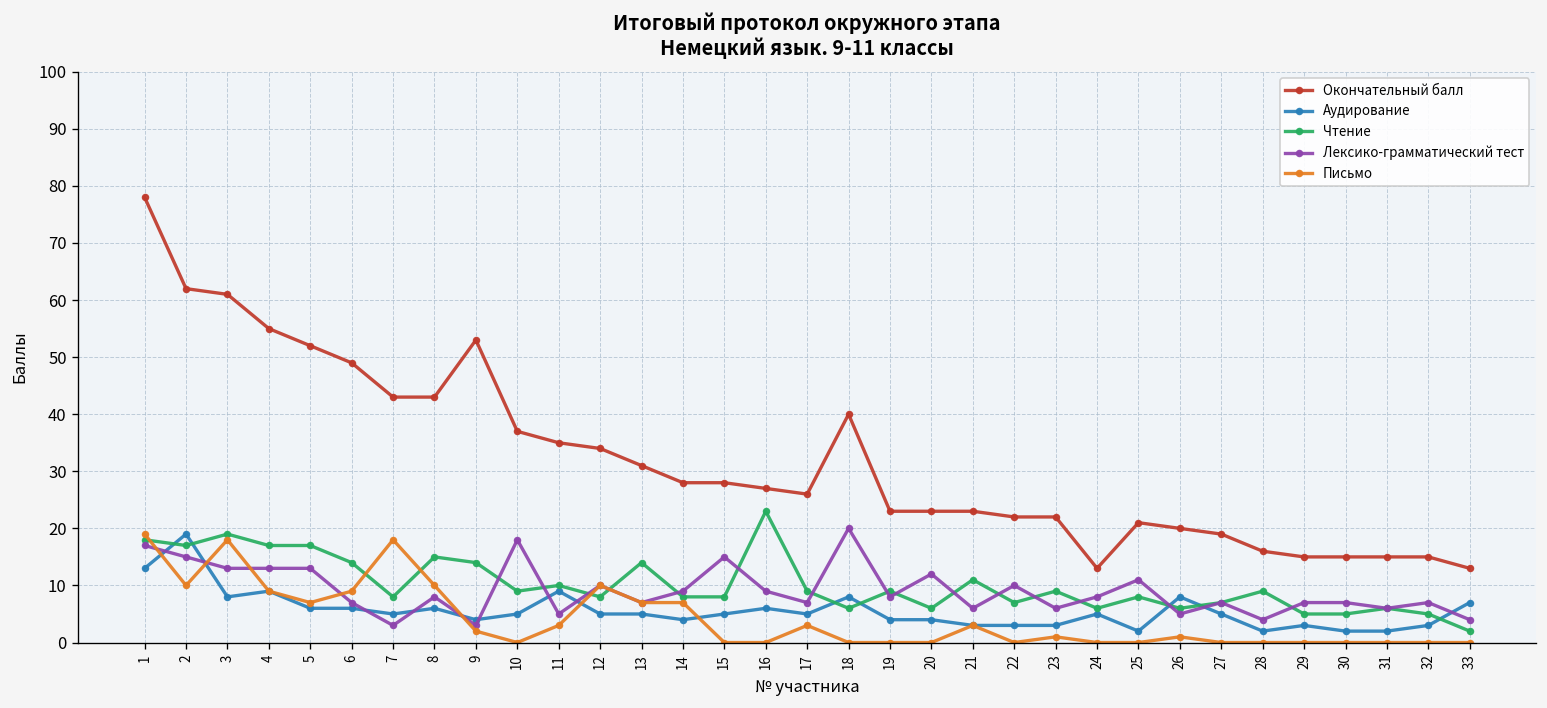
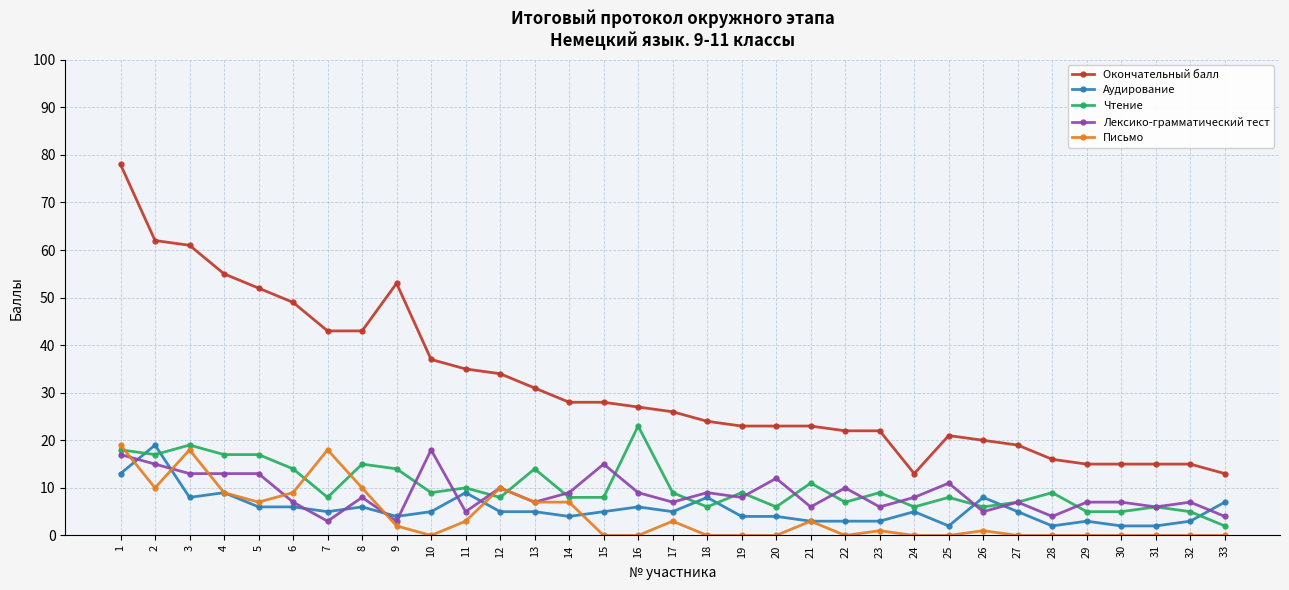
  {
    "Окончательный балл": {
      "1": 78,
      "2": 62,
      "3": 61,
      "4": 55,
      "5": 52,
      "6": 49,
      "7": 43,
      "8": 43,
      "9": 53,
      "10": 37,
      "11": 35,
      "12": 34,
      "13": 31,
      "14": 28,
      "15": 28,
      "16": 27,
      "17": 26,
-     "18": 40,
+     "18": 24,
      "19": 23,
      "20": 23,
      "21": 23,
      "22": 22,
      "23": 22,
      "24": 13,
      "25": 21,
      "26": 20,
      "27": 19,
      "28": 16,
      "29": 15,
      "30": 15,
      "31": 15,
      "32": 15,
      "33": 13
    },
    "Аудирование": {
      "1": 13,
      "2": 19,
      "3": 8,
      "5": 6,
      "6": 6,
      "7": 5,
      "8": 6,
      "9": 4,
      "10": 5,
      "11": 9,
      "12": 5,
      "13": 5,
      "14": 4,
      "15": 5,
      "16": 6,
      "17": 5,
      "18": 8,
      "19": 4,
      "20": 4,
      "22": 3,
      "23": 3,
      "24": 5,
      "25": 2,
      "26": 8,
      "27": 5,
      "28": 2,
      "29": 3,
      "30": 2,
      "31": 2,
      "32": 3,
      "33": 7
    },
    "Чтение": {
      "1": 18,
      "2": 17,
      "3": 19,
      "4": 17,
      "5": 17,
      "6": 14,
      "7": 8,
      "8": 15,
      "9": 14,
      "10": 9,
      "11": 10,
      "12": 8,
      "13": 14,
      "14": 8,
      "15": 8,
      "16": 23,
      "17": 9,
      "18": 6,
      "19": 9,
      "20": 6,
      "21": 11,
      "22": 7,
      "23": 9,
      "24": 6,
      "25": 8,
      "26": 6,
      "28": 9,
      "29": 5,
      "30": 5,
      "32": 5,
      "33": 2
    },
    "Лексико-грамматический тест": {
      "1": 17,
      "2": 15,
      "3": 13,
      "4": 13,
      "5": 13,
      "6": 7,
      "7": 3,
      "8": 8,
      "9": 3,
      "10": 18,
      "11": 5,
      "14": 9,
      "15": 15,
      "16": 9,
      "17": 7,
-     "18": 20,
+     "18": 9,
      "19": 8,
      "20": 12,
      "21": 6,
      "22": 10,
      "23": 6,
      "24": 8,
      "25": 11,
      "26": 5,
      "28": 4,
      "29": 7,
      "30": 7,
      "32": 7,
      "33": 4
    },
    "Письмо": {
      "1": 19,
      "2": 10,
      "3": 18,
      "5": 7,
      "6": 9,
      "7": 18,
      "8": 10,
      "9": 2,
      "10": 0,
      "11": 3,
      "14": 7,
      "15": 0,
      "16": 0,
      "17": 3,
      "18": 0,
      "19": 0,
      "20": 0,
      "22": 0,
      "23": 1,
      "24": 0,
      "25": 0,
      "26": 1,
      "27": 0,
      "28": 0,
      "29": 0,
      "30": 0,
      "31": 0,
      "32": 0,
      "33": 0
    }
  }
